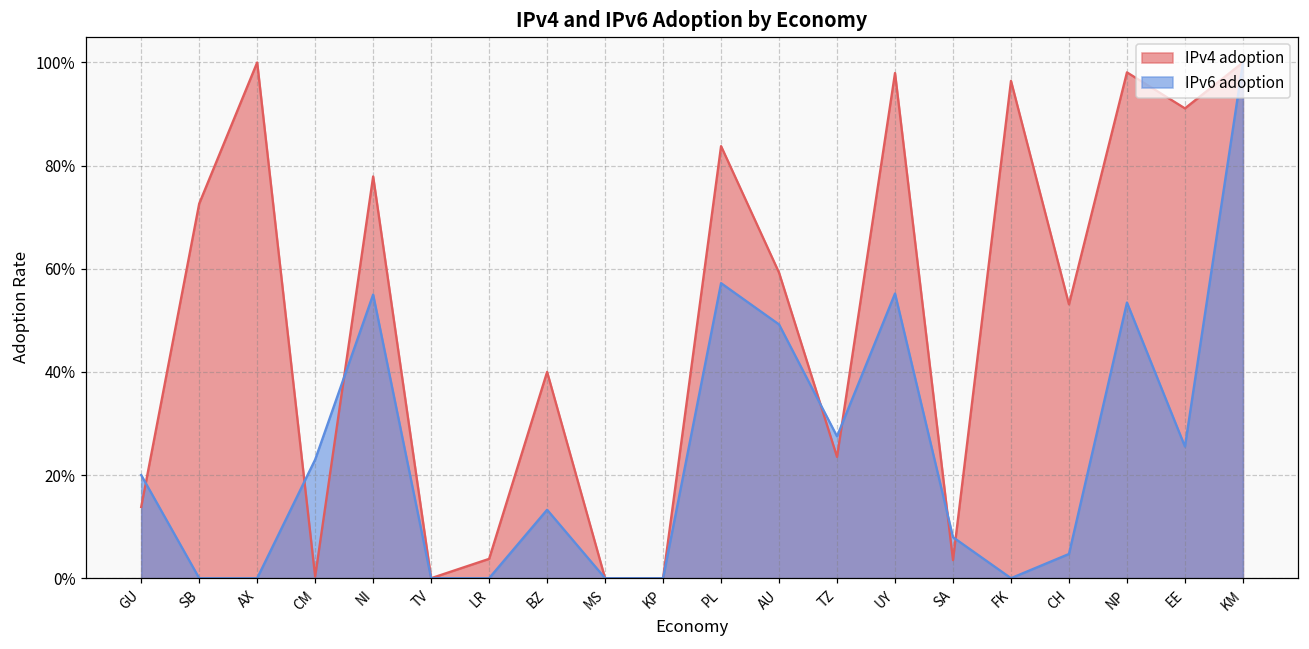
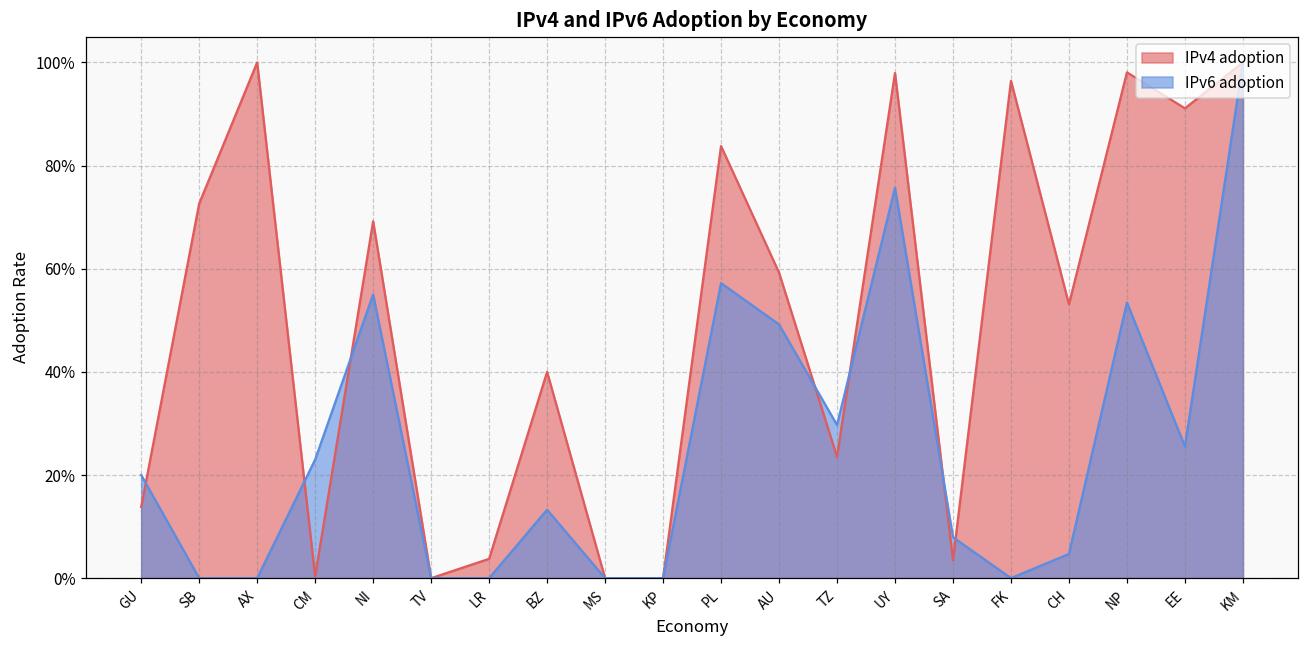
  {
    "IPv4 adoption": {
      "GU": "14%",
      "SB": "73%",
      "AX": "100%",
      "CM": "0%",
-     "NI": "78%",
+     "NI": "69%",
      "LR": "4%",
      "BZ": "40%",
      "PL": "84%",
      "AU": "59%",
      "TZ": "24%",
      "UY": "98%",
      "SA": "4%",
      "FK": "96%",
      "CH": "53%",
      "NP": "98%",
      "EE": "91%"
    },
    "IPv6 adoption": {
      "GU": "20%",
      "SB": "0%",
      "AX": "0%",
      "CM": "23%",
      "NI": "55%",
      "LR": "0%",
      "BZ": "13%",
      "PL": "57%",
      "AU": "49%",
-     "TZ": "28%",
-     "UY": "55%",
+     "TZ": "30%",
+     "UY": "76%",
      "SA": "8%",
      "FK": "0%",
      "CH": "5%",
      "NP": "53%",
      "EE": "26%"
    }
  }
